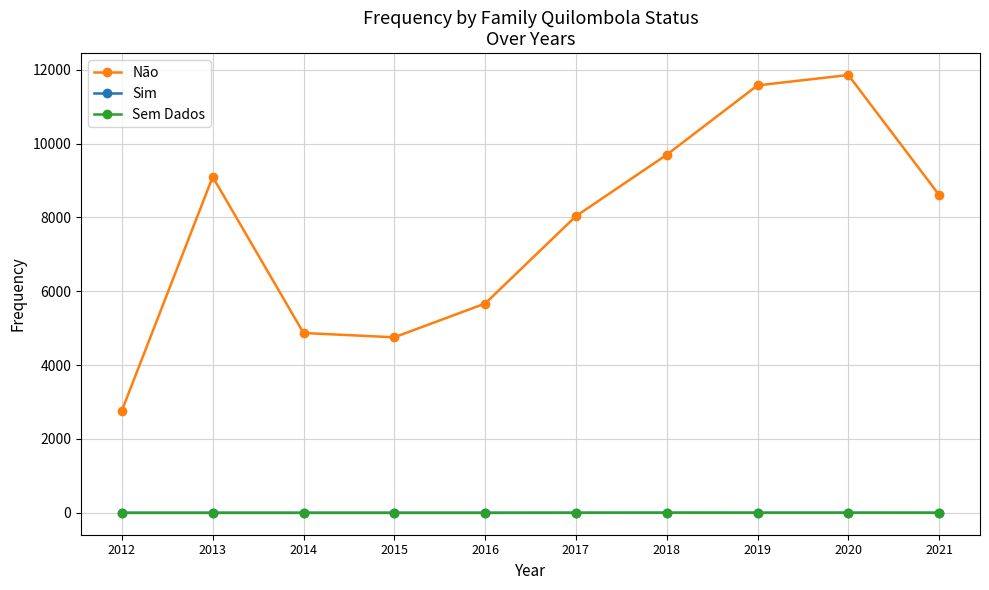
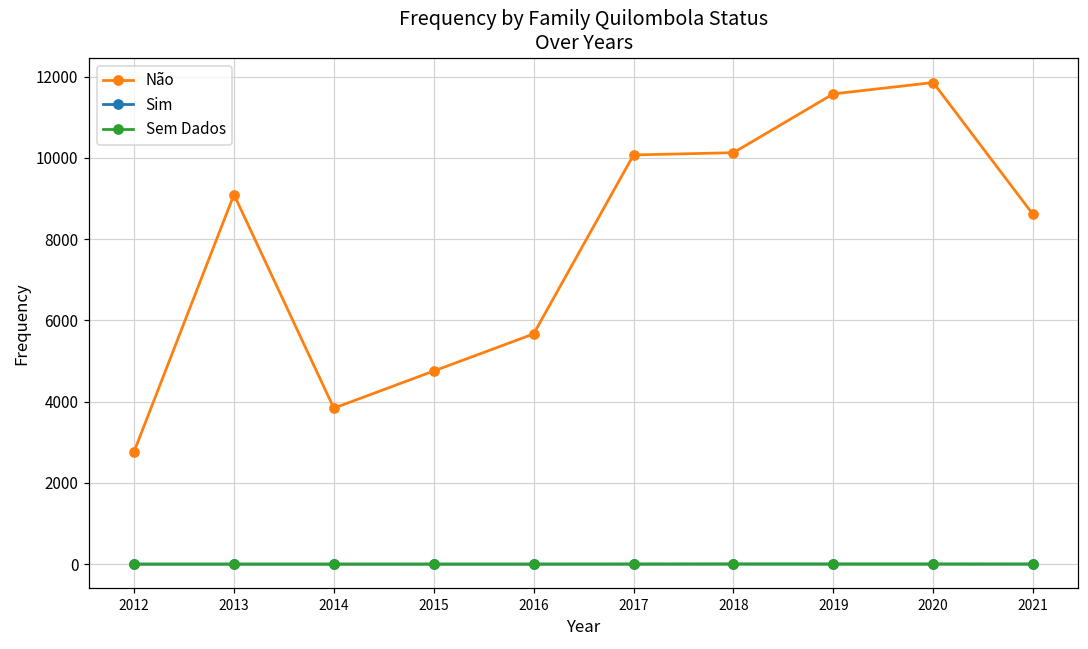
  {
    "Não": {
      "2012": 2800,
      "2013": 9100,
-     "2014": 4900,
+     "2014": 3800,
      "2015": 4800,
      "2016": 5700,
-     "2017": 8000,
-     "2018": 9700,
+     "2017": 10100,
+     "2018": 10100,
      "2019": 11600,
      "2020": 11900,
      "2021": 8600
    },
    "Sem Dados": {
      "2012": 0,
      "2013": 0,
      "2014": 0,
      "2015": 0,
      "2016": 0,
      "2017": 0,
      "2018": 0,
      "2019": 0,
      "2020": 0,
      "2021": 0
    }
  }
